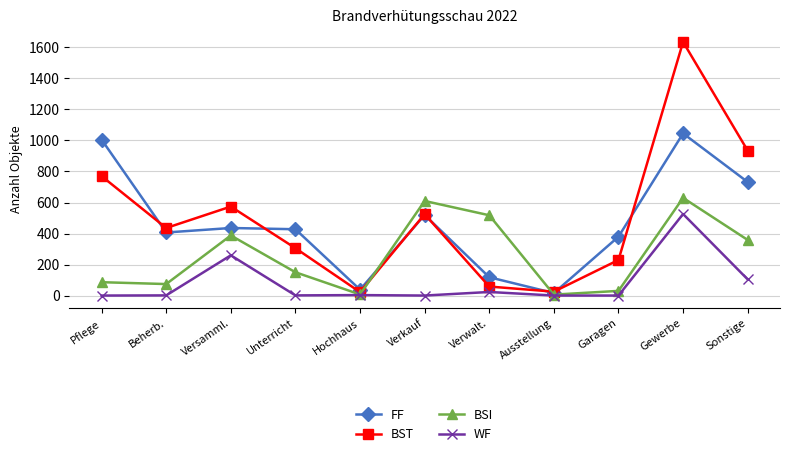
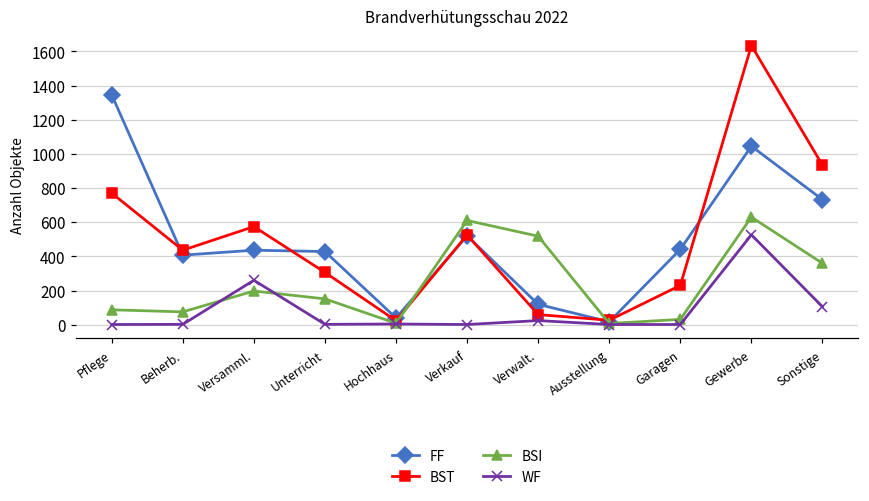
  {
    "FF": {
-     "Pflege": 1010,
+     "Pflege": 1350,
      "Beherb.": 410,
      "Versamml.": 440,
      "Unterricht": 430,
      "Verwalt.": 120,
-     "Garagen": 380,
+     "Garagen": 440,
      "Gewerbe": 1050,
      "Sonstige": 730
    },
    "BST": {
      "Pflege": 770,
      "Beherb.": 440,
      "Versamml.": 570,
      "Unterricht": 310,
      "Verwalt.": 60,
      "Garagen": 230,
      "Gewerbe": 1630,
      "Sonstige": 930
    },
    "BSI": {
      "Pflege": 90,
      "Beherb.": 80,
-     "Versamml.": 390,
+     "Versamml.": 200,
      "Unterricht": 150,
      "Verkauf": 610,
      "Verwalt.": 520,
      "Garagen": 30,
      "Gewerbe": 630,
      "Sonstige": 360
    },
    "WF": {
      "Pflege": 0,
      "Beherb.": 0,
      "Versamml.": 260,
      "Unterricht": 0,
      "Verkauf": 0,
      "Verwalt.": 20,
      "Garagen": 0,
      "Gewerbe": 530,
      "Sonstige": 110
    }
  }
